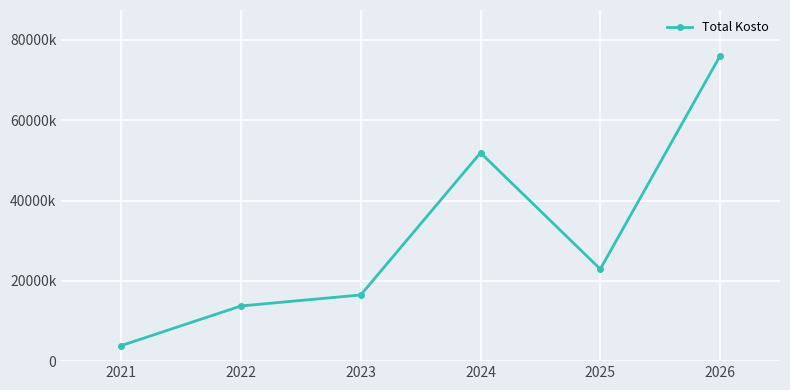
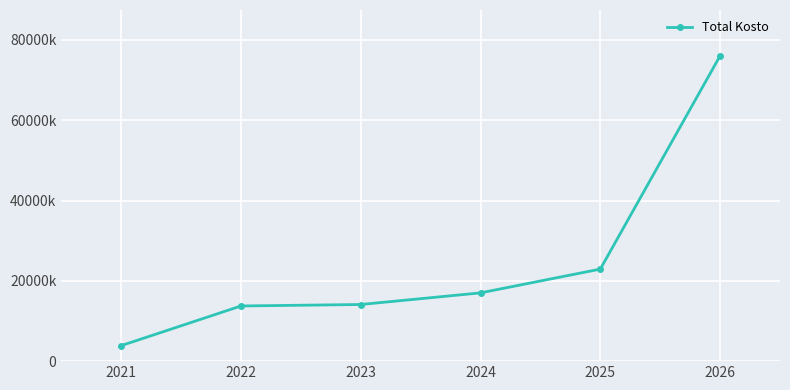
  {
    "2021": 4000000,
    "2022": 14000000,
-   "2023": 16000000,
-   "2024": 52000000,
+   "2023": 14000000,
+   "2024": 17000000,
    "2025": 23000000,
    "2026": 76000000
  }
